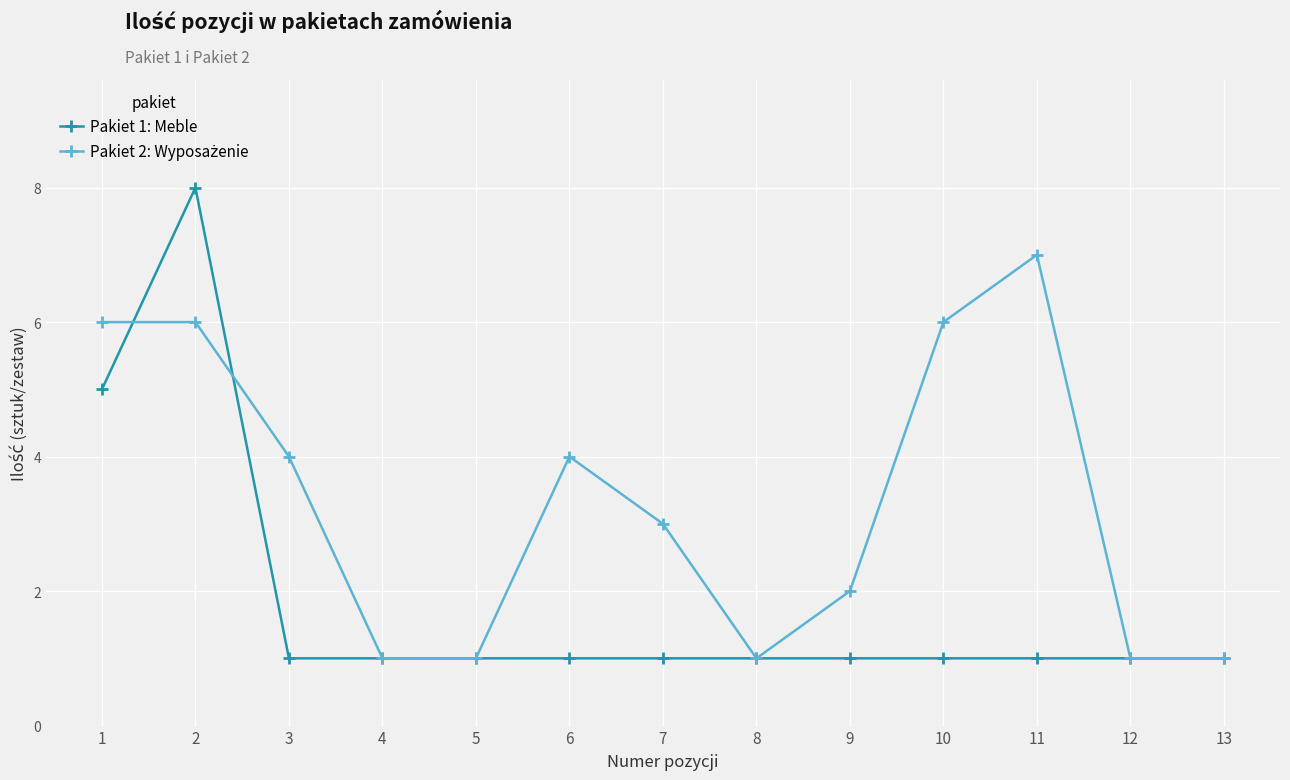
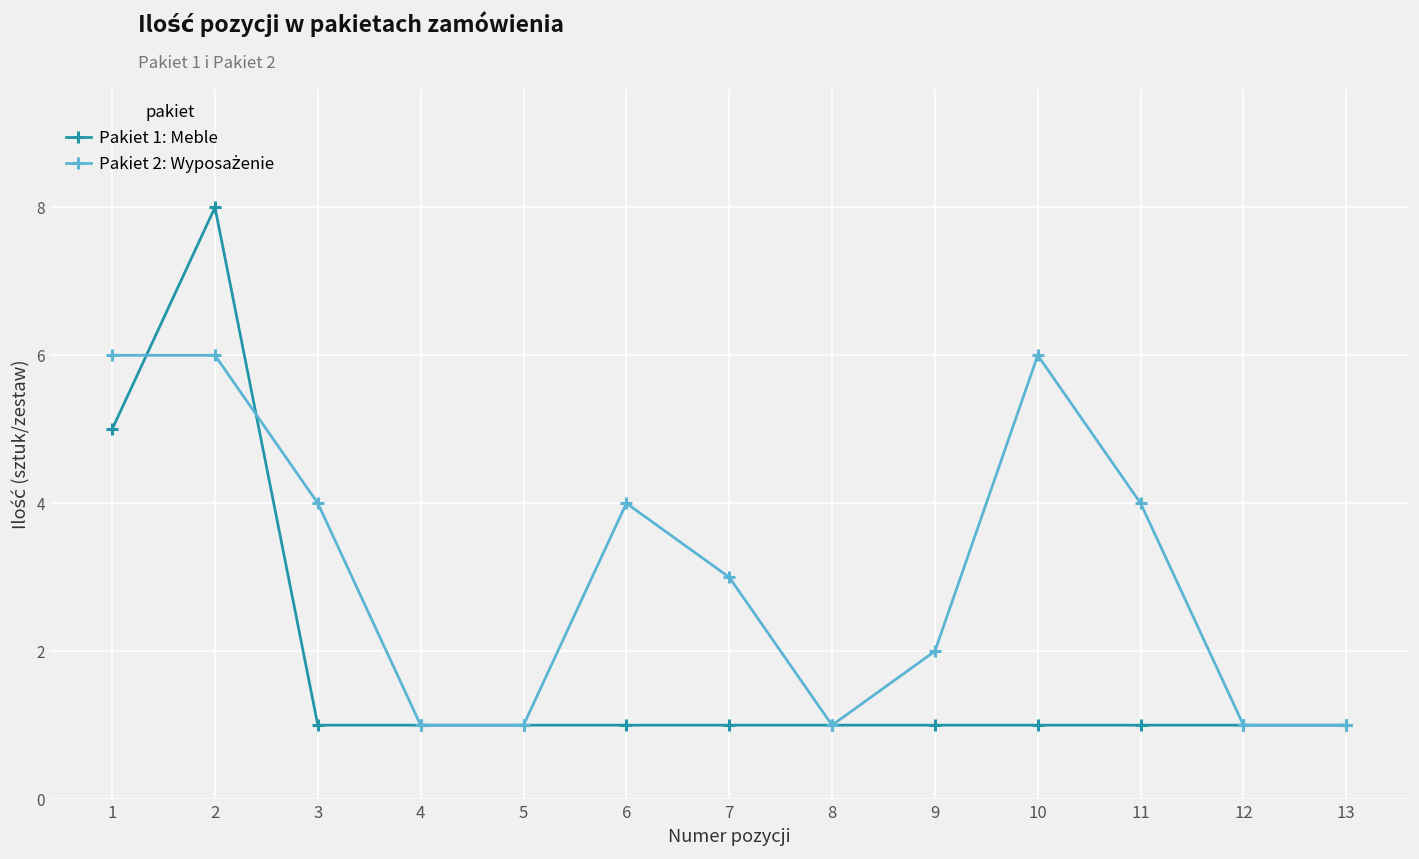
  {
    "Pakiet 1: Meble": {
      "1": 5,
      "2": 8,
      "3": 1,
      "6": 1,
      "7": 1,
      "9": 1,
      "10": 1,
      "11": 1
    },
    "Pakiet 2: Wyposażenie": {
      "1": 6,
      "2": 6,
      "3": 4,
      "6": 4,
      "7": 3,
      "9": 2,
      "10": 6,
-     "11": 7
+     "11": 4
    }
  }
